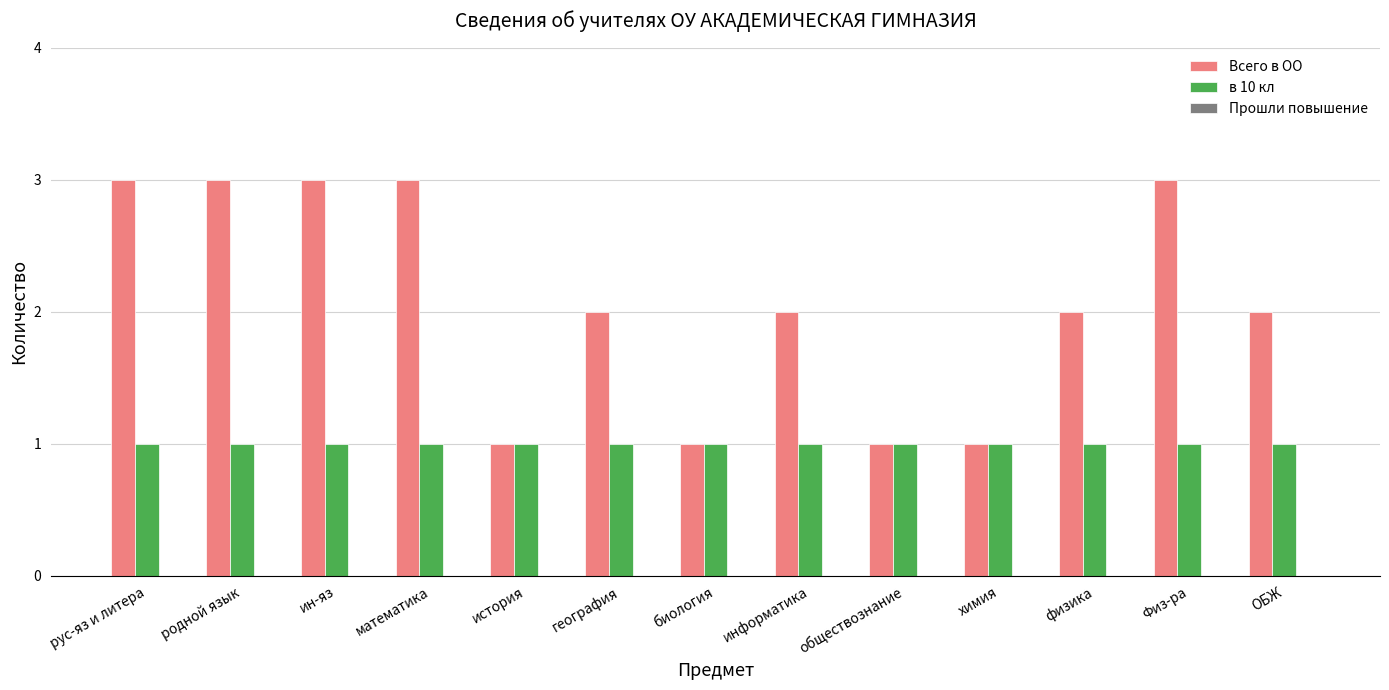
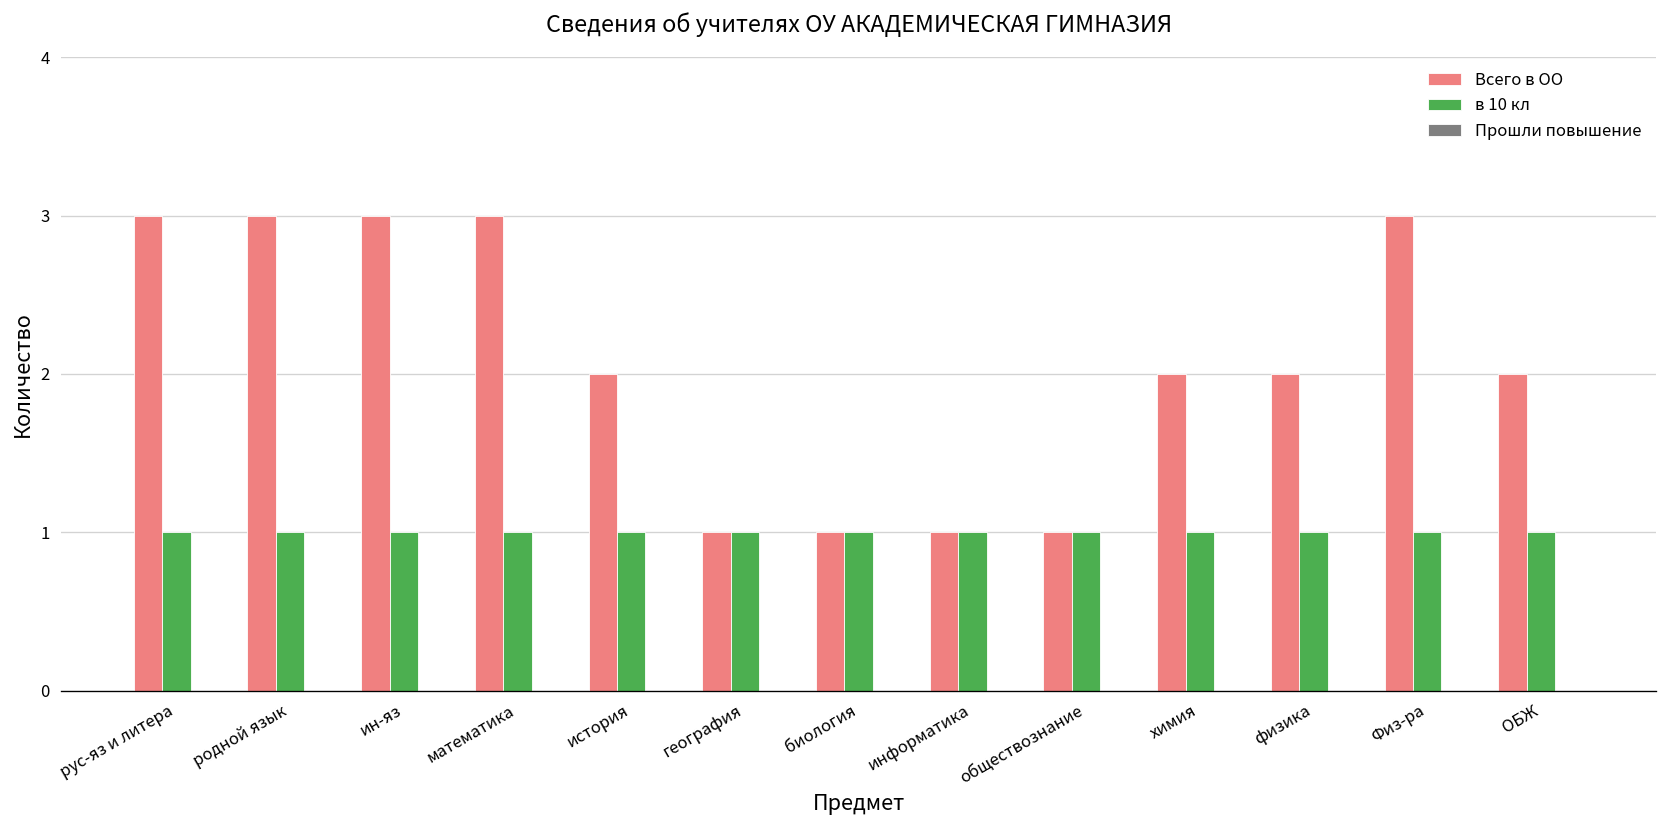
  {
    "Всего в ОО": {
      "рус-яз и литера": 3,
      "родной язык": 3,
      "ин-яз": 3,
      "математика": 3,
-     "история": 1,
-     "география": 2,
+     "история": 2,
+     "география": 1,
      "биология": 1,
-     "информатика": 2,
+     "информатика": 1,
      "обществознание": 1,
-     "химия": 1,
+     "химия": 2,
      "физика": 2,
      "Физ-ра": 3,
      "ОБЖ": 2
    },
    "в 10 кл": {
      "рус-яз и литера": 1,
      "родной язык": 1,
      "ин-яз": 1,
      "математика": 1,
      "история": 1,
      "география": 1,
      "биология": 1,
      "информатика": 1,
      "обществознание": 1,
      "химия": 1,
      "физика": 1,
      "Физ-ра": 1,
      "ОБЖ": 1
    },
    "Прошли повышение": {
      "рус-яз и литера": 0,
      "родной язык": 0,
      "ин-яз": 0,
      "математика": 0,
      "история": 0,
      "география": 0,
      "биология": 0,
      "информатика": 0,
      "обществознание": 0,
      "химия": 0,
      "физика": 0,
      "Физ-ра": 0,
      "ОБЖ": 0
    }
  }
